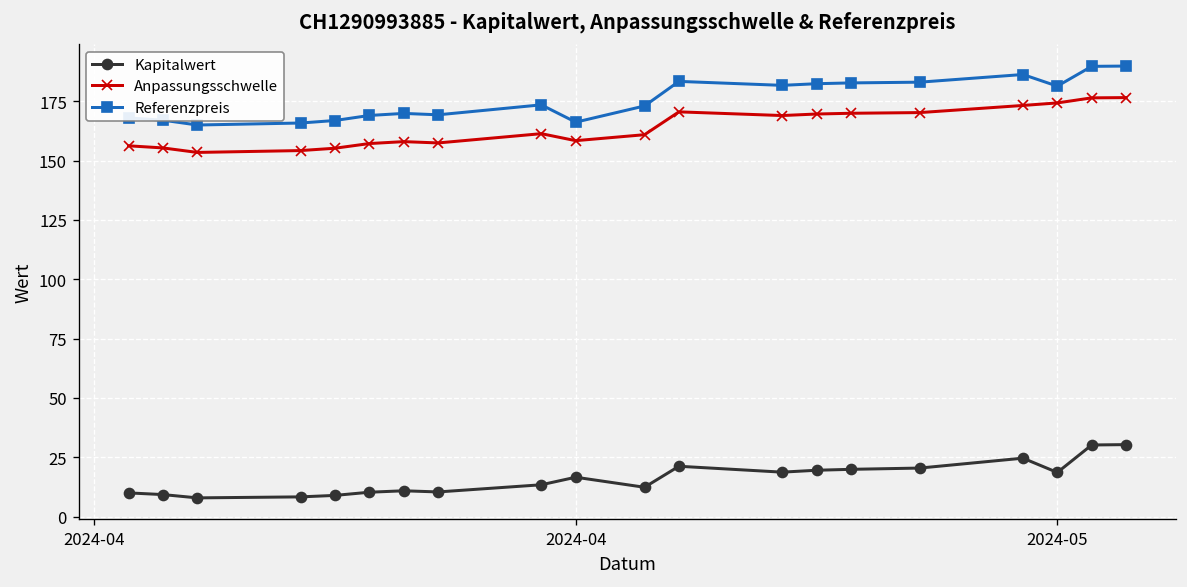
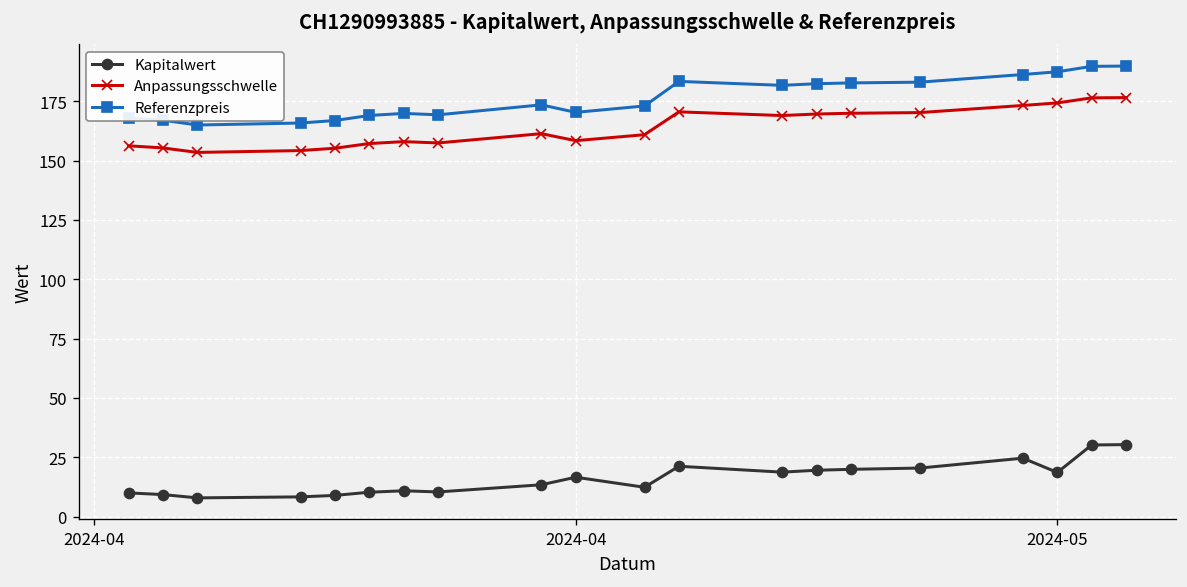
  {
    "Kapitalwert": {
      "2024-04": 17,
      "2024-05": 19
    },
    "Anpassungsschwelle": {
      "2024-04": 158,
      "2024-05": 174
    },
    "Referenzpreis": {
-     "2024-04": 166,
-     "2024-05": 181
+     "2024-04": 170,
+     "2024-05": 187
    }
  }
